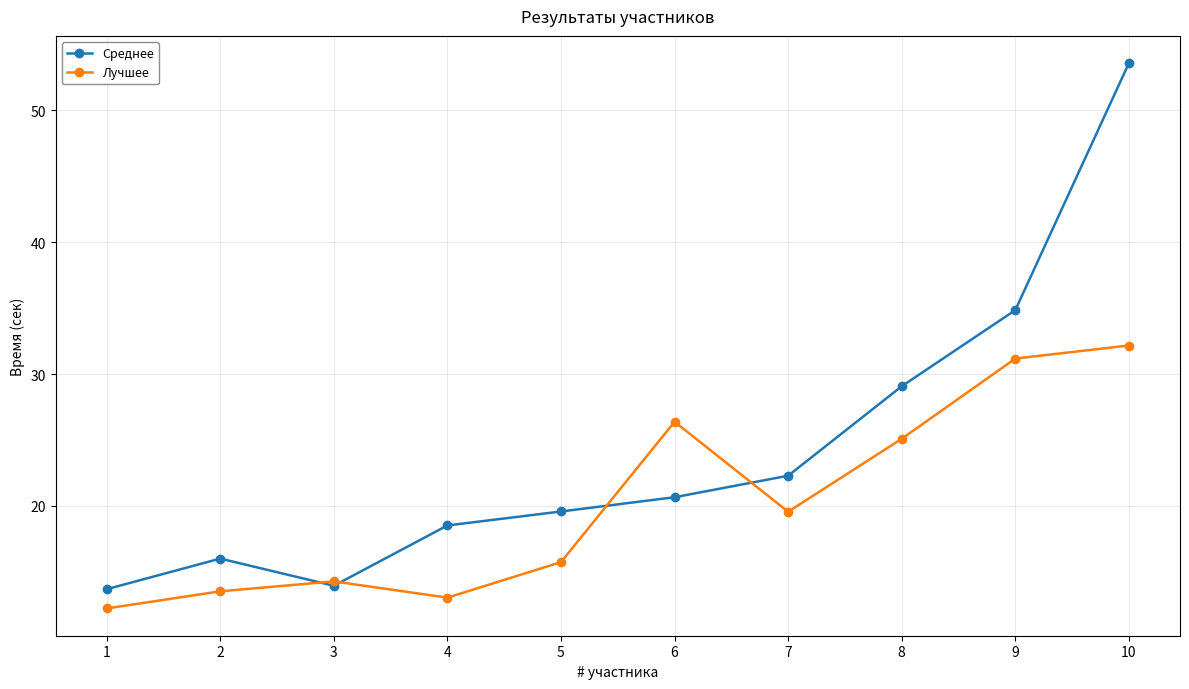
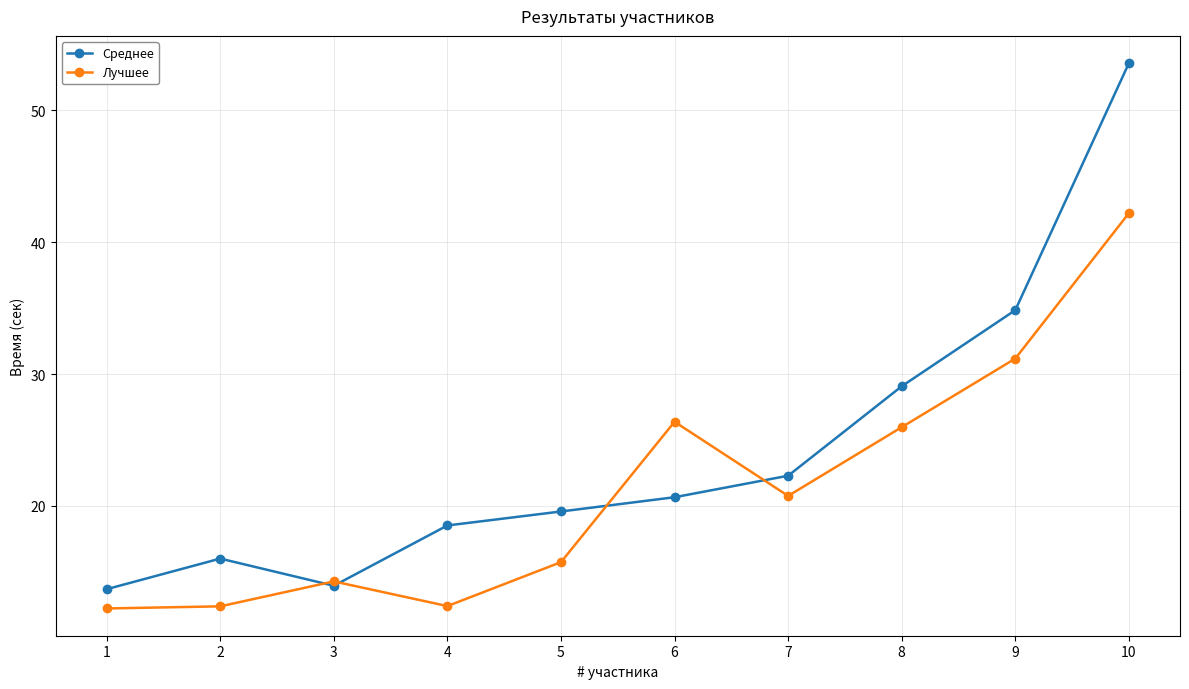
  {
    "Среднее": {
      "1": 13.7,
      "2": 16.0,
      "3": 14.0,
      "4": 18.5,
      "5": 19.6,
      "6": 20.7,
      "7": 22.3,
      "8": 29.1,
      "9": 34.8,
      "10": 53.6
    },
    "Лучшее": {
      "1": 12.2,
-     "2": 13.5,
+     "2": 12.4,
      "3": 14.3,
-     "4": 13.1,
+     "4": 12.4,
      "5": 15.7,
      "6": 26.4,
-     "7": 19.6,
-     "8": 25.1,
+     "7": 20.8,
+     "8": 26.0,
      "9": 31.2,
-     "10": 32.2
+     "10": 42.2
    }
  }
